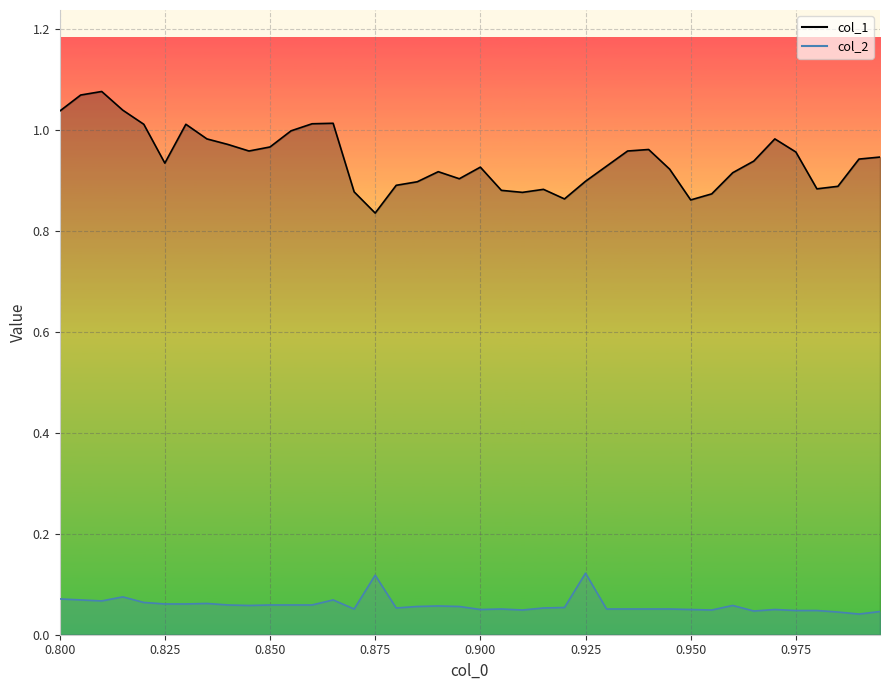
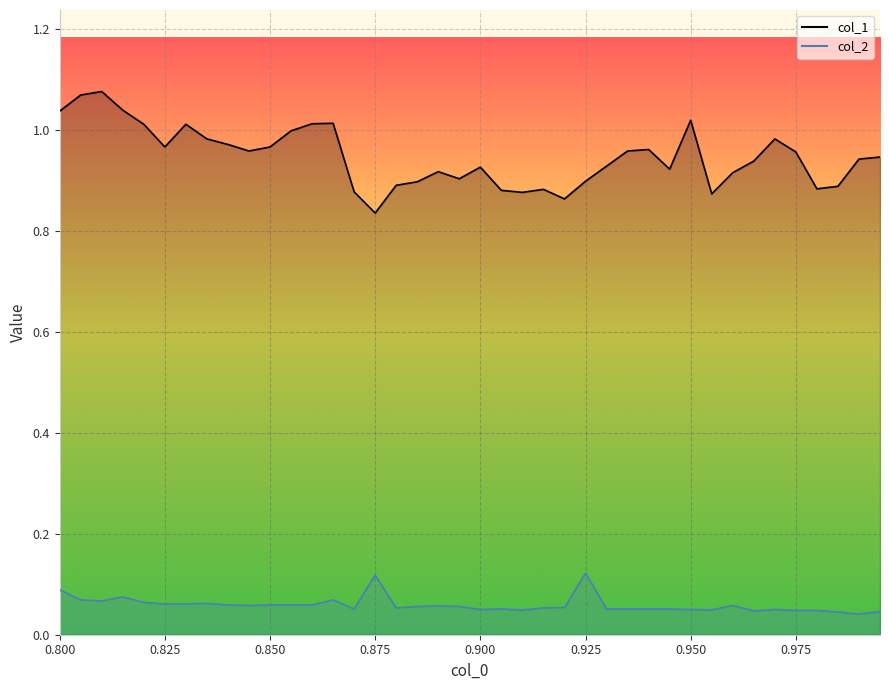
  {
    "col_1": {
      "0.800": 1.04,
-     "0.825": 0.94,
+     "0.825": 0.97,
      "0.850": 0.97,
      "0.875": 0.84,
      "0.900": 0.93,
      "0.925": 0.90,
-     "0.950": 0.86,
+     "0.950": 1.02,
      "0.975": 0.96
    },
    "col_2": {
-     "0.800": 0.07,
+     "0.800": 0.09,
      "0.825": 0.06,
      "0.850": 0.06,
      "0.875": 0.12,
      "0.900": 0.05,
      "0.925": 0.12,
      "0.950": 0.05,
      "0.975": 0.05
    }
  }
